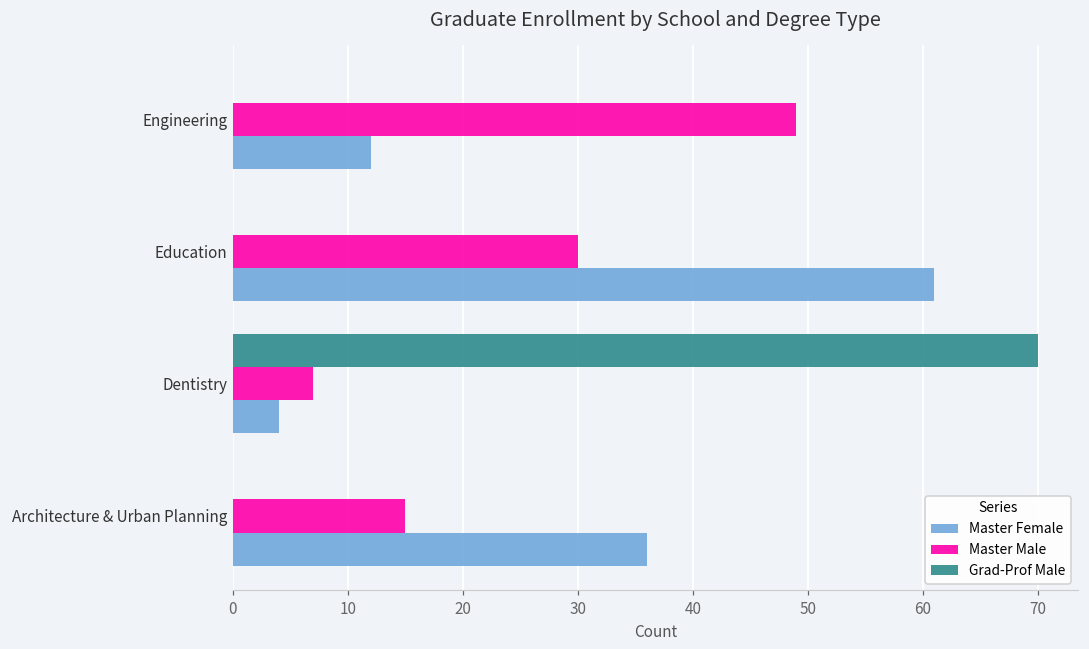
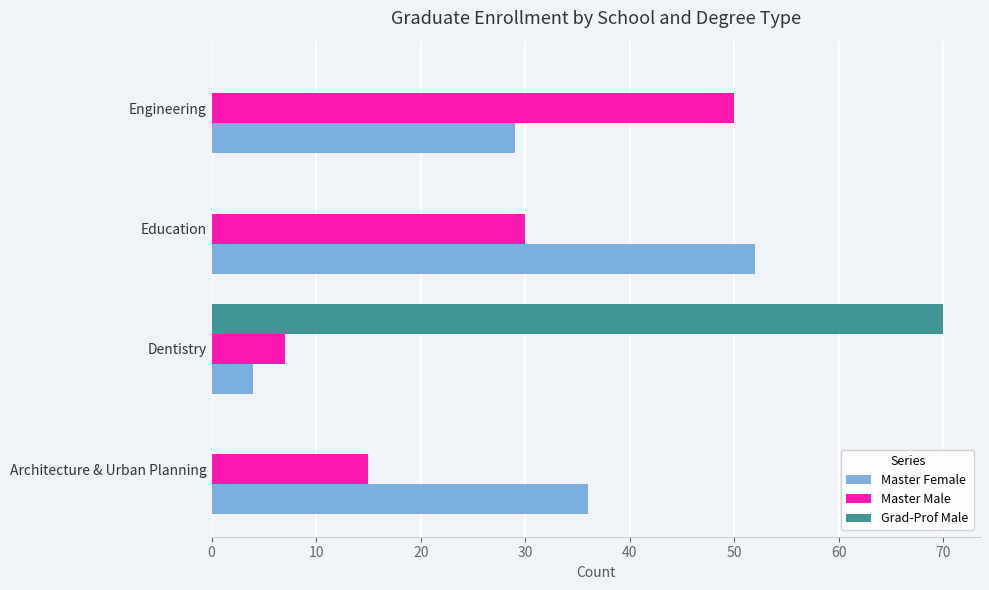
  {
    "Master Female": {
-     "Engineering": 12,
-     "Education": 61,
+     "Engineering": 29,
+     "Education": 52,
      "Dentistry": 4,
      "Architecture & Urban Planning": 36
    },
    "Master Male": {
-     "Engineering": 49,
+     "Engineering": 50,
      "Education": 30,
      "Dentistry": 7,
      "Architecture & Urban Planning": 15
    },
    "Grad-Prof Male": {
      "Engineering": 0,
      "Education": 0,
      "Dentistry": 70,
      "Architecture & Urban Planning": 0
    }
  }
